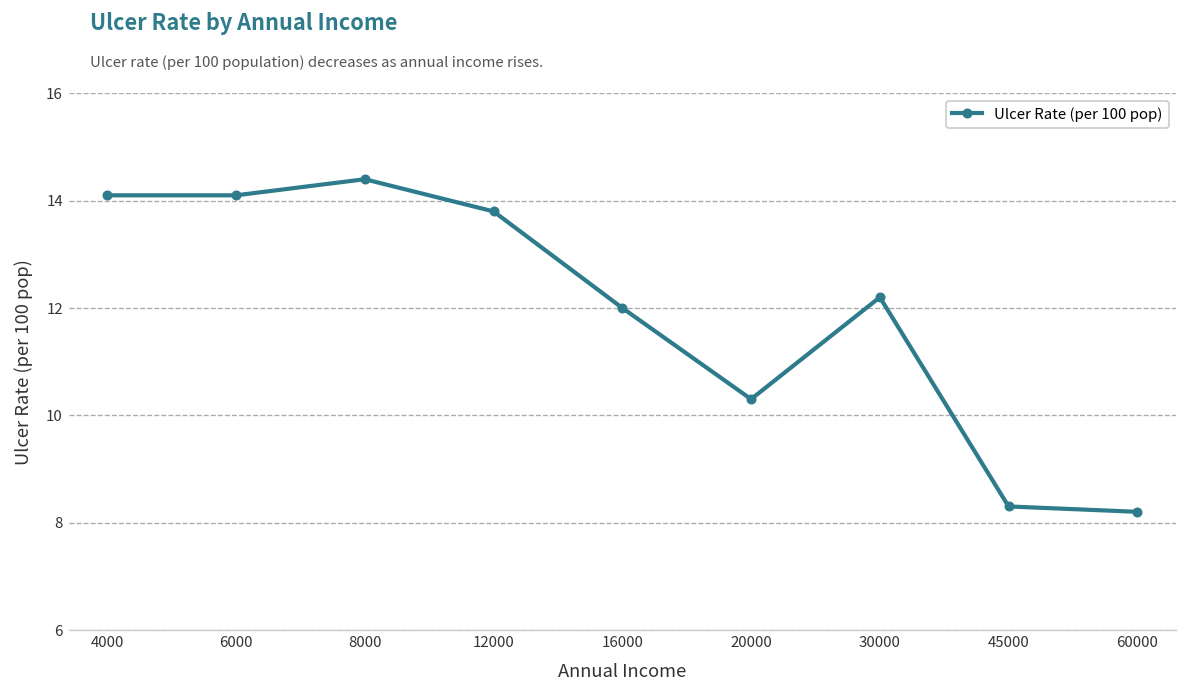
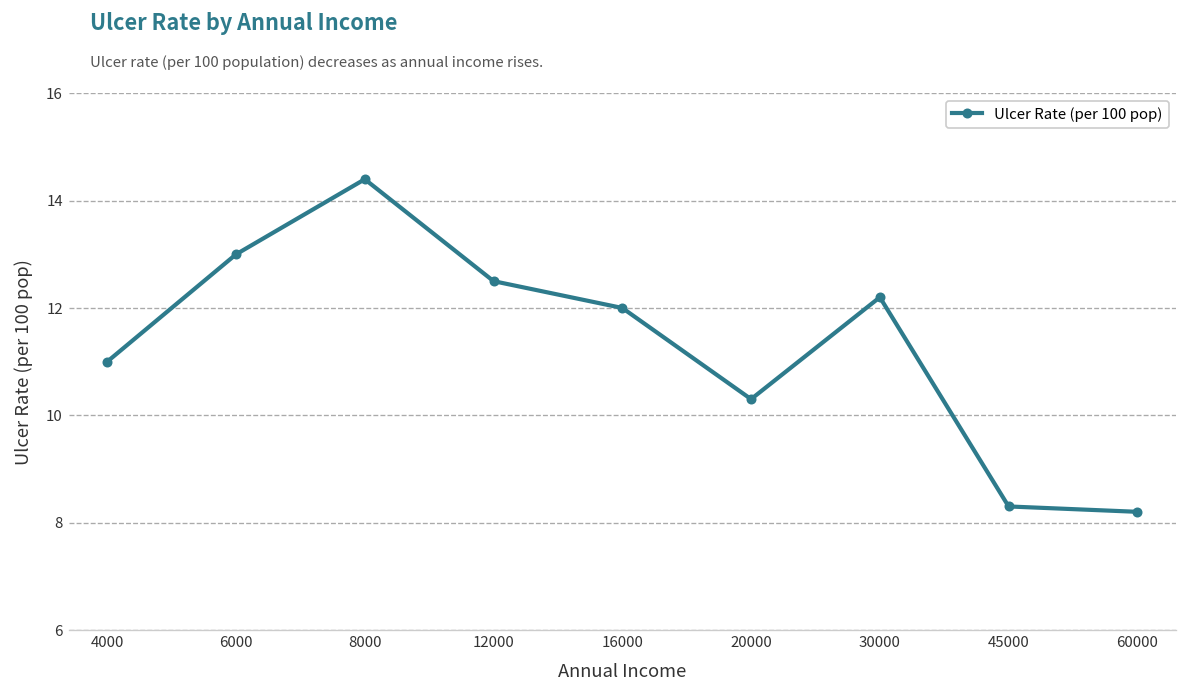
  {
-   "4000": 14.1,
-   "6000": 14.1,
+   "4000": 11.0,
+   "6000": 13.0,
    "8000": 14.4,
-   "12000": 13.8,
+   "12000": 12.5,
    "16000": 12.0,
    "20000": 10.3,
    "30000": 12.2,
    "45000": 8.3,
    "60000": 8.2
  }
